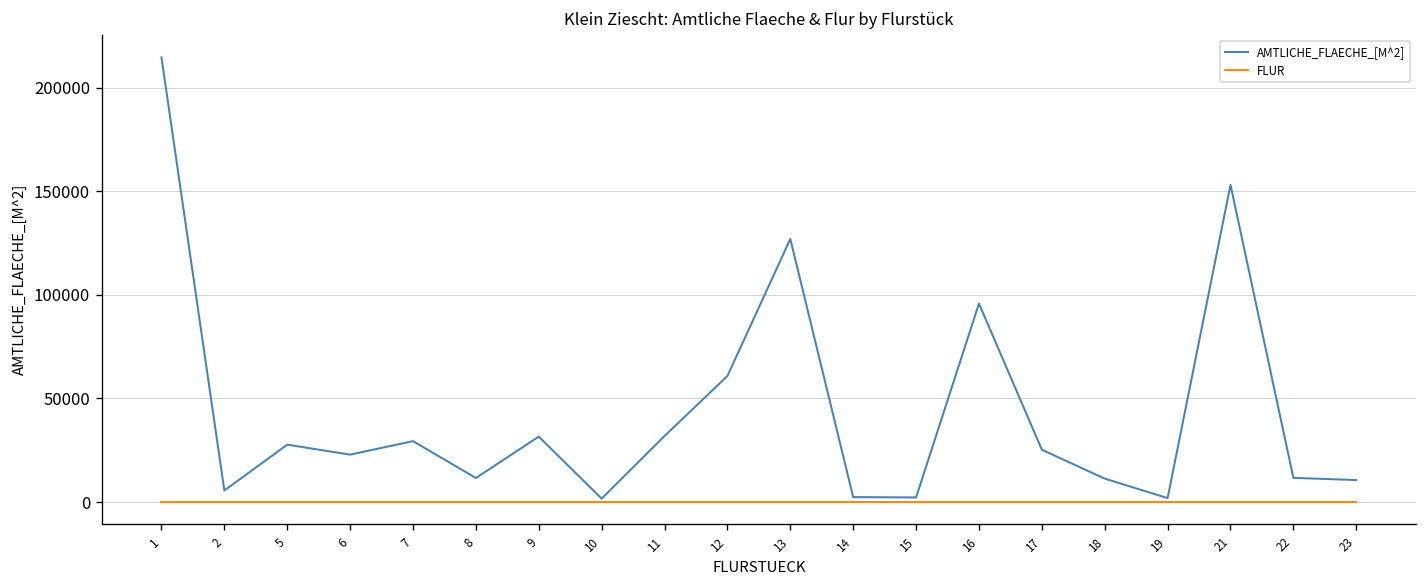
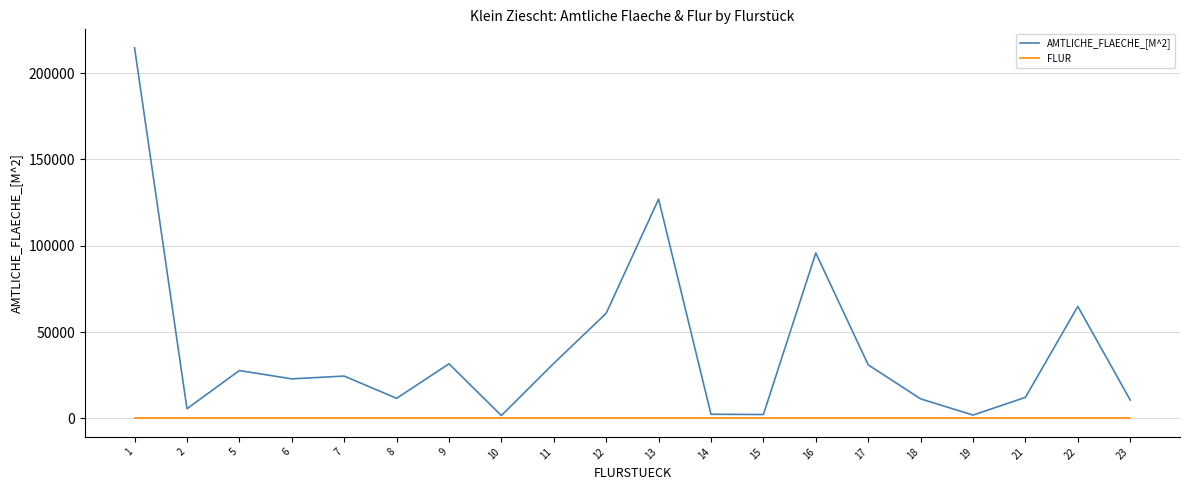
  {
    "AMTLICHE_FLAECHE_[M^2]": {
      "1": 215000,
      "2": 6000,
      "5": 28000,
      "6": 23000,
-     "7": 29000,
+     "7": 25000,
      "8": 12000,
      "9": 32000,
      "10": 2000,
      "11": 32000,
      "12": 61000,
      "13": 127000,
      "14": 2000,
      "15": 2000,
      "16": 96000,
-     "17": 25000,
+     "17": 31000,
      "18": 11000,
      "19": 2000,
-     "21": 153000,
-     "22": 12000,
+     "21": 12000,
+     "22": 65000,
      "23": 11000
    },
    "FLUR": {
      "1": 0,
      "2": 0,
      "5": 0,
      "6": 0,
      "7": 0,
      "8": 0,
      "9": 0,
      "10": 0,
      "11": 0,
      "12": 0,
      "13": 0,
      "14": 0,
      "15": 0,
      "16": 0,
      "17": 0,
      "18": 0,
      "19": 0,
      "21": 0,
      "22": 0,
      "23": 0
    }
  }
